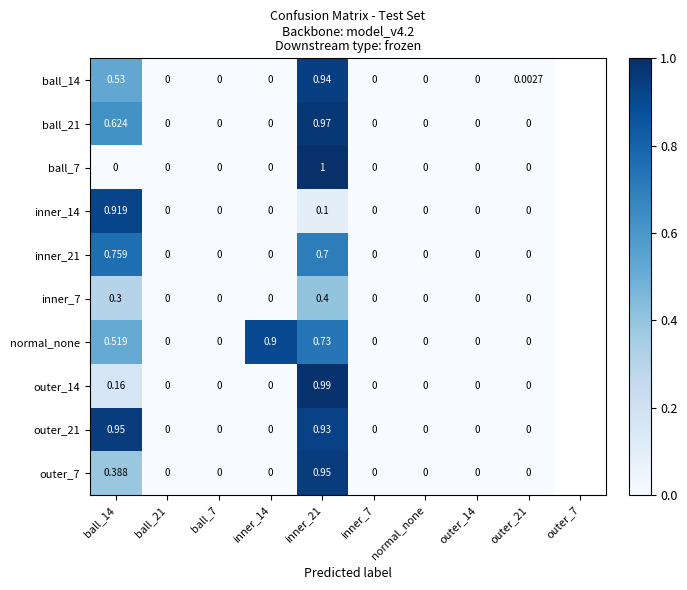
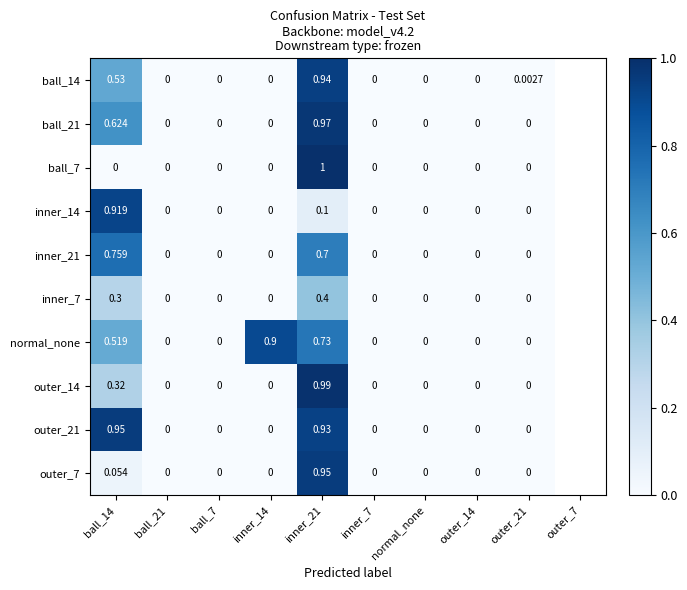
  {
    "ball_14": {
      "ball_14": 0.53,
      "ball_21": 0,
      "ball_7": 0,
      "inner_14": 0,
      "inner_21": 0.94,
      "inner_7": 0,
      "normal_none": 0,
      "outer_14": 0,
      "outer_21": 0.0027
    },
    "ball_21": {
      "ball_14": 0.624,
      "ball_21": 0,
      "ball_7": 0,
      "inner_14": 0,
      "inner_21": 0.97,
      "inner_7": 0,
      "normal_none": 0,
      "outer_14": 0,
      "outer_21": 0
    },
    "ball_7": {
      "ball_14": 0,
      "ball_21": 0,
      "ball_7": 0,
      "inner_14": 0,
      "inner_21": 1,
      "inner_7": 0,
      "normal_none": 0,
      "outer_14": 0,
      "outer_21": 0
    },
    "inner_14": {
      "ball_14": 0.919,
      "ball_21": 0,
      "ball_7": 0,
      "inner_14": 0,
      "inner_21": 0.1,
      "inner_7": 0,
      "normal_none": 0,
      "outer_14": 0,
      "outer_21": 0
    },
    "inner_21": {
      "ball_14": 0.759,
      "ball_21": 0,
      "ball_7": 0,
      "inner_14": 0,
      "inner_21": 0.7,
      "inner_7": 0,
      "normal_none": 0,
      "outer_14": 0,
      "outer_21": 0
    },
    "inner_7": {
      "ball_14": 0.3,
      "ball_21": 0,
      "ball_7": 0,
      "inner_14": 0,
      "inner_21": 0.4,
      "inner_7": 0,
      "normal_none": 0,
      "outer_14": 0,
      "outer_21": 0
    },
    "normal_none": {
      "ball_14": 0.519,
      "ball_21": 0,
      "ball_7": 0,
      "inner_14": 0.9,
      "inner_21": 0.73,
      "inner_7": 0,
      "normal_none": 0,
      "outer_14": 0,
      "outer_21": 0
    },
    "outer_14": {
-     "ball_14": 0.16,
+     "ball_14": 0.32,
      "ball_21": 0,
      "ball_7": 0,
      "inner_14": 0,
      "inner_21": 0.99,
      "inner_7": 0,
      "normal_none": 0,
      "outer_14": 0,
      "outer_21": 0
    },
    "outer_21": {
      "ball_14": 0.95,
      "ball_21": 0,
      "ball_7": 0,
      "inner_14": 0,
      "inner_21": 0.93,
      "inner_7": 0,
      "normal_none": 0,
      "outer_14": 0,
      "outer_21": 0
    },
    "outer_7": {
-     "ball_14": 0.388,
+     "ball_14": 0.054,
      "ball_21": 0,
      "ball_7": 0,
      "inner_14": 0,
      "inner_21": 0.95,
      "inner_7": 0,
      "normal_none": 0,
      "outer_14": 0,
      "outer_21": 0
    }
  }
